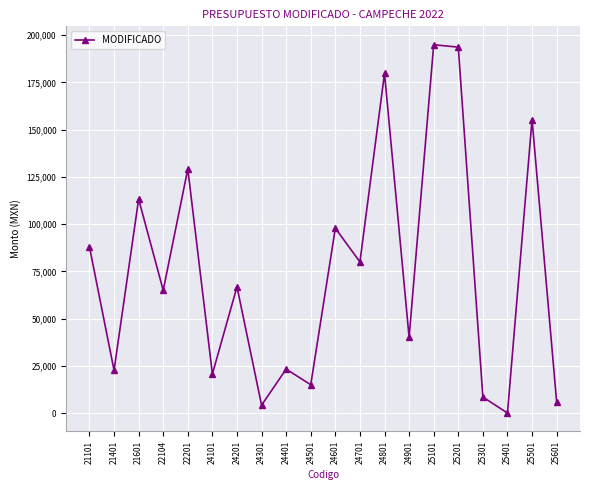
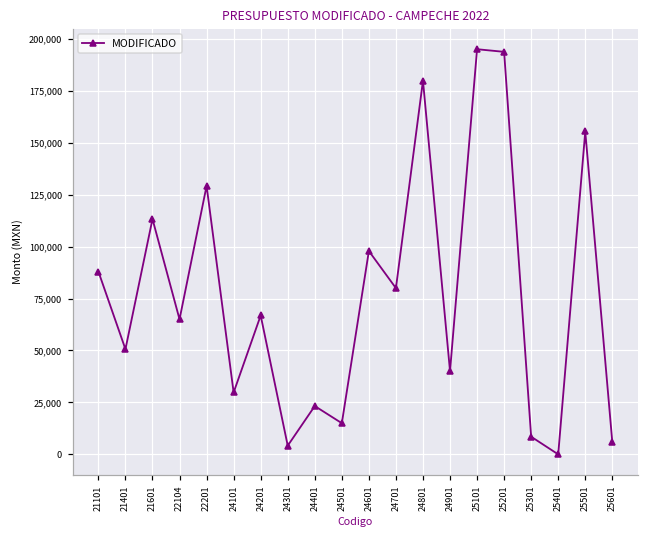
  {
    "21101": "88,000",
-   "21401": "23,000",
+   "21401": "51,000",
    "21601": "113,000",
    "22104": "65,000",
    "22201": "129,000",
-   "24101": "21,000",
+   "24101": "30,000",
    "24201": "67,000",
    "24301": "4,000",
    "24401": "23,000",
    "24501": "15,000",
    "24601": "98,000",
    "24701": "80,000",
    "24801": "180,000",
    "24901": "40,000",
    "25101": "195,000",
    "25201": "194,000",
    "25301": "8,000",
    "25401": "0",
    "25501": "155,000",
    "25601": "6,000"
  }
